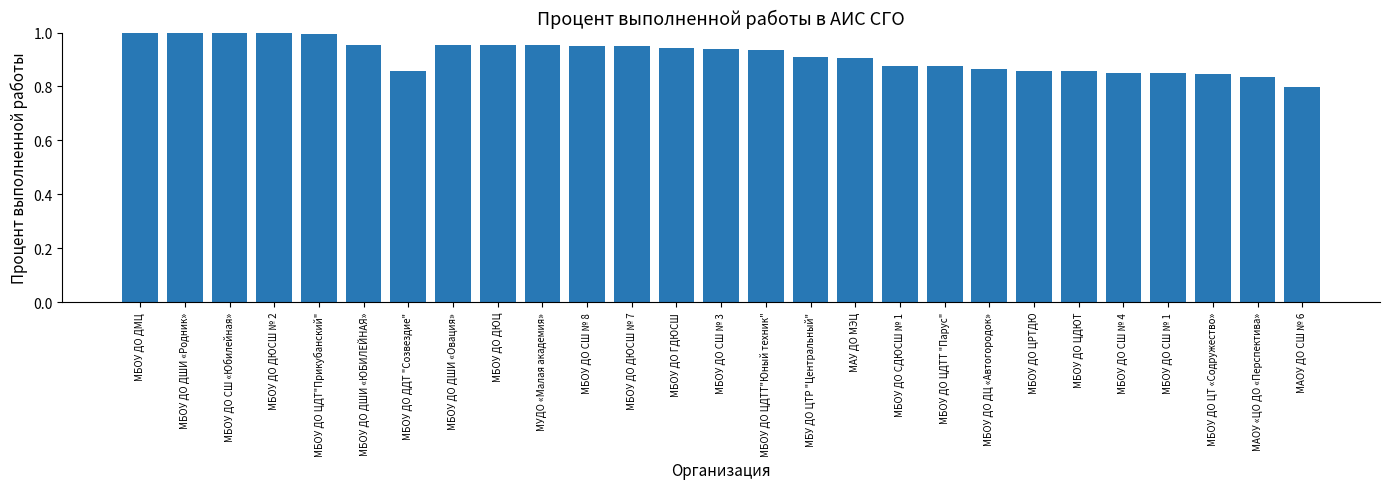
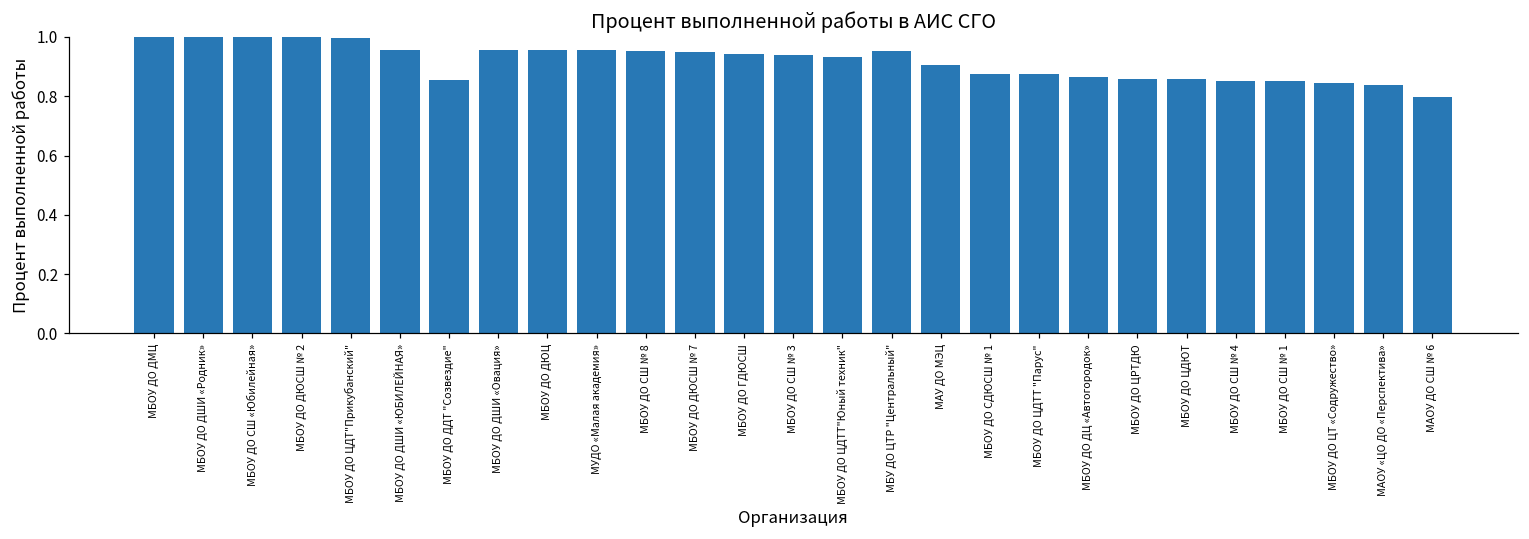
  {
    "МБОУ ДО ДМЦ": 1.00,
    "МБОУ ДО ДШИ «Родник»": 1.00,
    "МБОУ ДО СШ «Юбилейная»": 1.00,
    "МБОУ ДО ДЮСШ № 2": 1.00,
    "МБОУ ДО ЦДТ\"Прикубанский\"": 1.00,
    "МБОУ ДО ДШИ «ЮБИЛЕЙНАЯ»": 0.95,
    "МБОУ ДО ДДТ \"Созвездие\"": 0.86,
    "МБОУ ДО ДШИ «Овация»": 0.95,
    "МБОУ ДО ДЮЦ": 0.95,
    "МУДО «Малая академия»": 0.95,
    "МБОУ ДО СШ № 8": 0.95,
    "МБОУ ДО ДЮСШ № 7": 0.95,
    "МБОУ ДО ГДЮСШ": 0.94,
    "МБОУ ДО СШ № 3": 0.94,
    "МБОУ ДО ЦДТТ\"Юный техник\"": 0.93,
-   "МБУ ДО ЦТР \"Центральный\"": 0.91,
+   "МБУ ДО ЦТР \"Центральный\"": 0.95,
    "МАУ ДО МЭЦ": 0.91,
    "МБОУ ДО СДЮСШ № 1": 0.88,
    "МБОУ ДО ЦДТТ \"Парус\"": 0.88,
    "МБОУ ДО ДЦ «Автогородок»": 0.86,
    "МБОУ ДО ЦРТДЮ": 0.86,
    "МБОУ ДО ЦДЮТ": 0.86,
    "МБОУ ДО СШ № 4": 0.85,
    "МБОУ ДО СШ № 1": 0.85,
    "МБОУ ДО ЦТ «Содружество»": 0.85,
    "МАОУ «ЦО ДО «Перспектива»": 0.84,
    "МАОУ ДО СШ № 6": 0.80
  }
